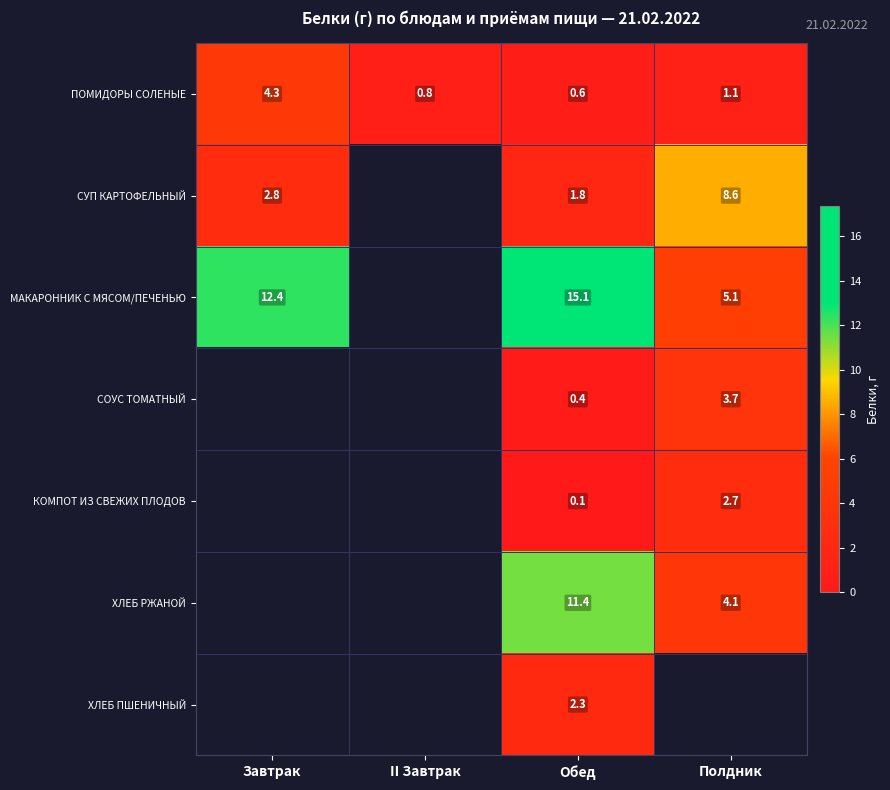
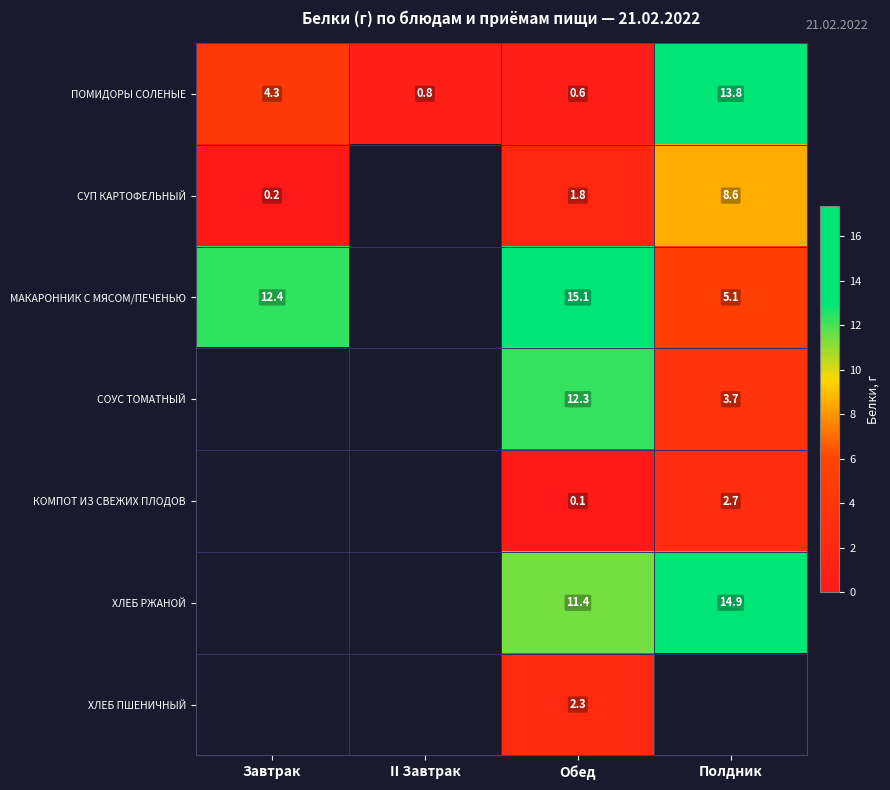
  {
    "ПОМИДОРЫ СОЛЕНЫЕ": {
-     "Полдник": 1.1
+     "Полдник": 13.8
    },
    "СУП КАРТОФЕЛЬНЫЙ": {
-     "Завтрак": 2.8
+     "Завтрак": 0.2
    },
    "СОУС ТОМАТНЫЙ": {
-     "Обед": 0.4
+     "Обед": 12.3
    },
    "ХЛЕБ РЖАНОЙ": {
-     "Полдник": 4.1
+     "Полдник": 14.9
    }
  }
